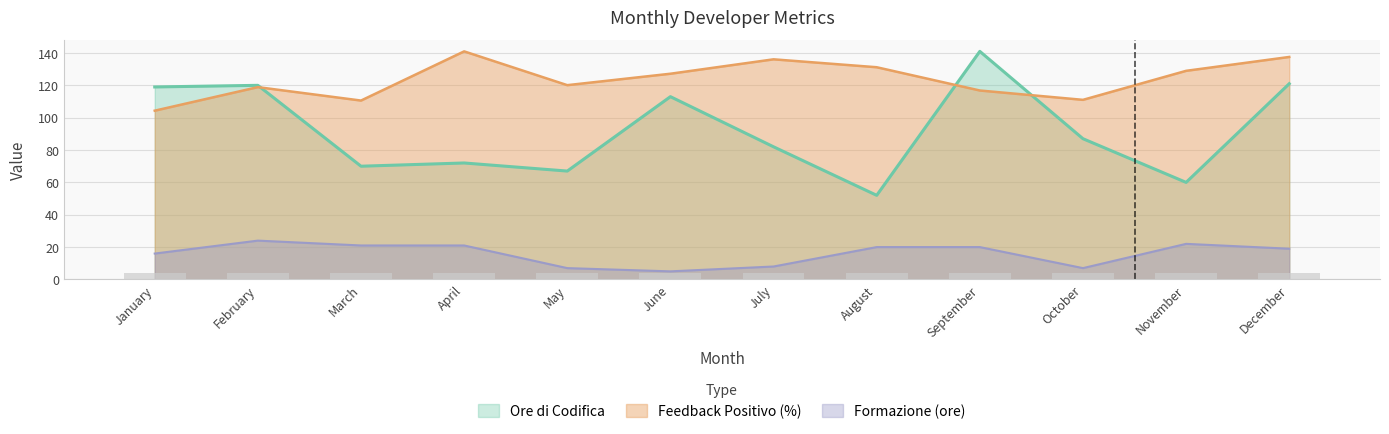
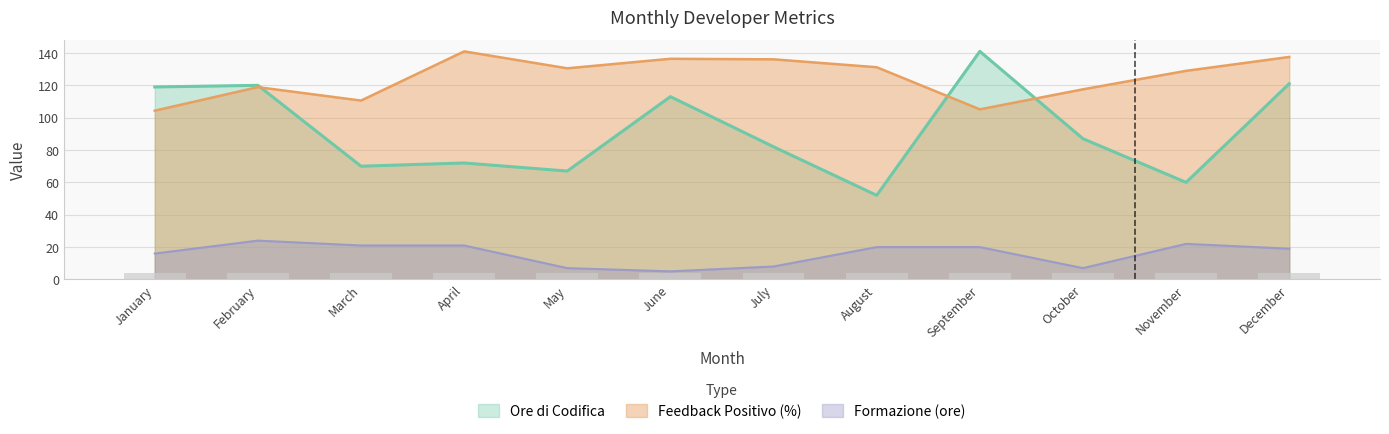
  {
    "Feedback Positivo (%)": {
      "January": 104,
      "March": 111,
      "April": 141,
-     "May": 120,
-     "June": 127,
+     "May": 131,
+     "June": 136,
      "July": 136,
      "August": 131,
-     "September": 117,
-     "October": 111,
+     "September": 105,
+     "October": 118,
      "November": 129,
      "December": 138
    }
  }
